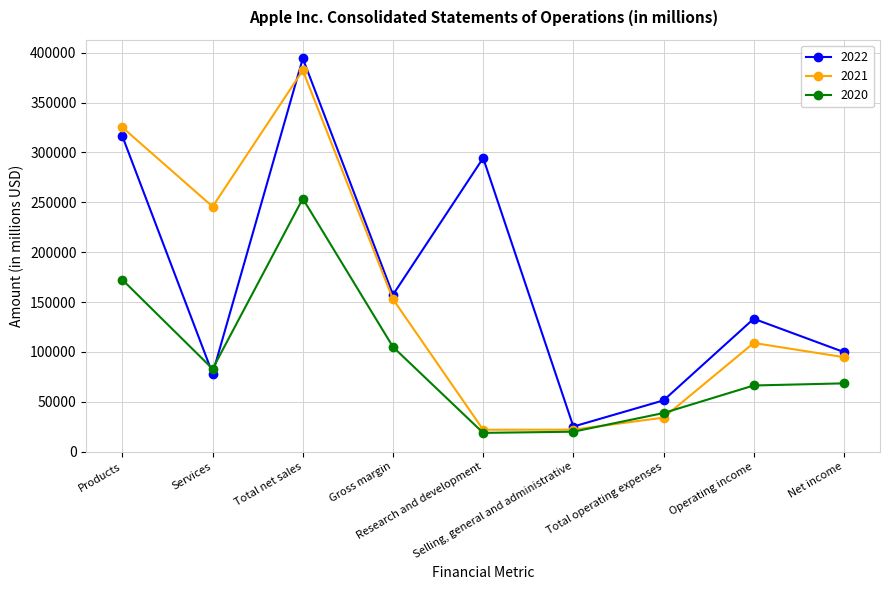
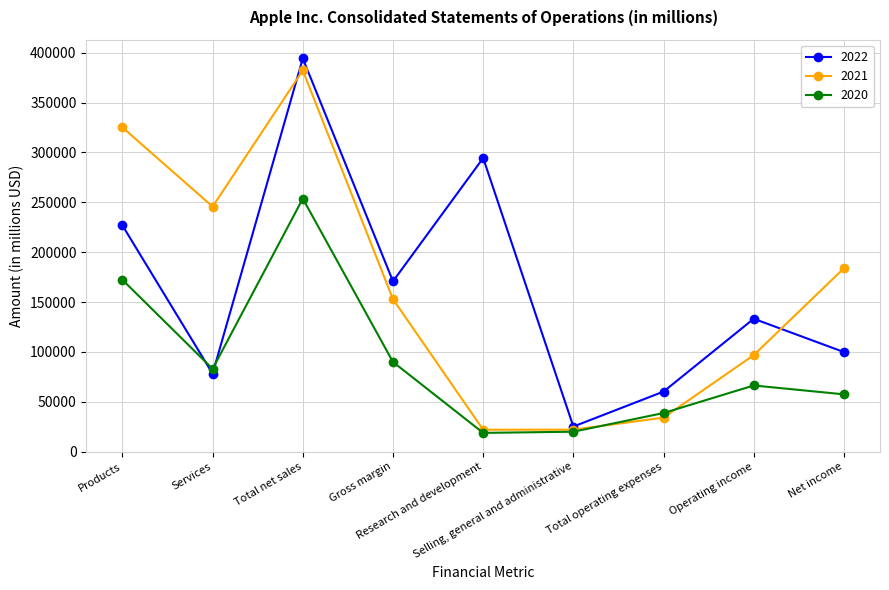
  {
    "2022": {
-     "Products": 320000,
+     "Products": 230000,
      "Services": 80000,
      "Total net sales": 390000,
-     "Gross margin": 160000,
+     "Gross margin": 170000,
      "Research and development": 290000,
      "Selling, general and administrative": 30000,
-     "Total operating expenses": 50000,
+     "Total operating expenses": 60000,
      "Operating income": 130000,
      "Net income": 100000
    },
    "2021": {
      "Products": 330000,
      "Services": 250000,
      "Total net sales": 380000,
      "Gross margin": 150000,
      "Research and development": 20000,
      "Total operating expenses": 30000,
-     "Operating income": 110000,
-     "Net income": 90000
+     "Operating income": 100000,
+     "Net income": 180000
    },
    "2020": {
      "Products": 170000,
      "Services": 80000,
      "Total net sales": 250000,
-     "Gross margin": 100000,
+     "Gross margin": 90000,
      "Research and development": 20000,
      "Total operating expenses": 40000,
      "Operating income": 70000,
-     "Net income": 70000
+     "Net income": 60000
    }
  }
